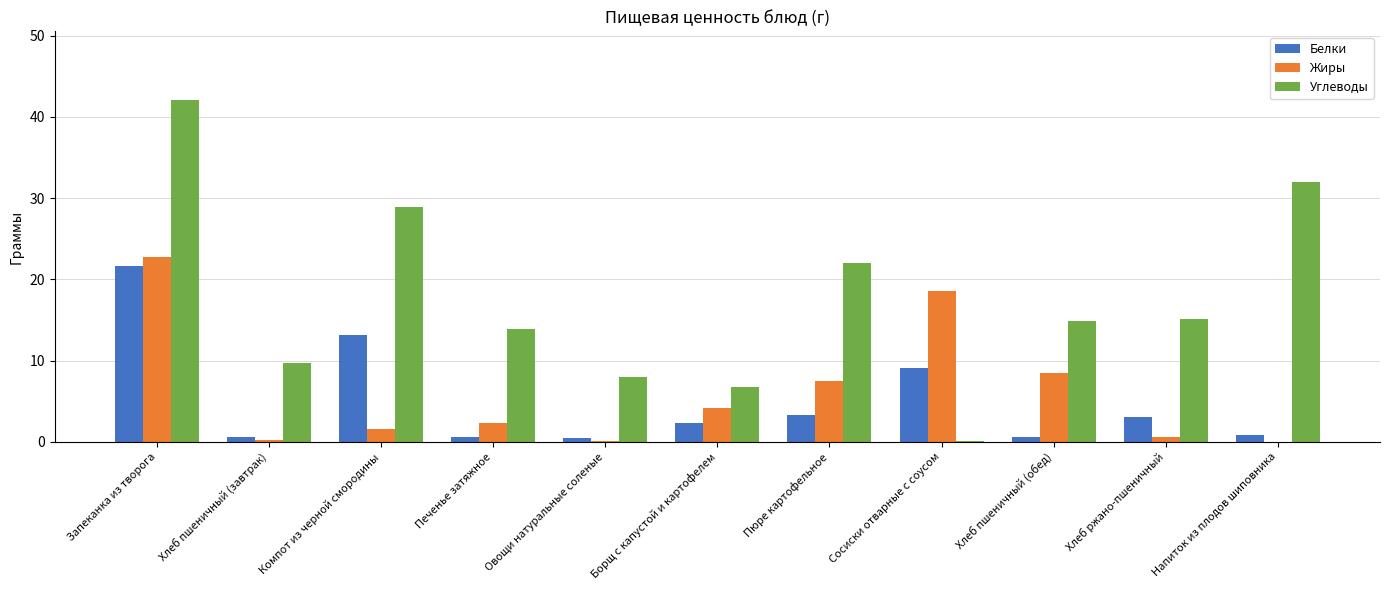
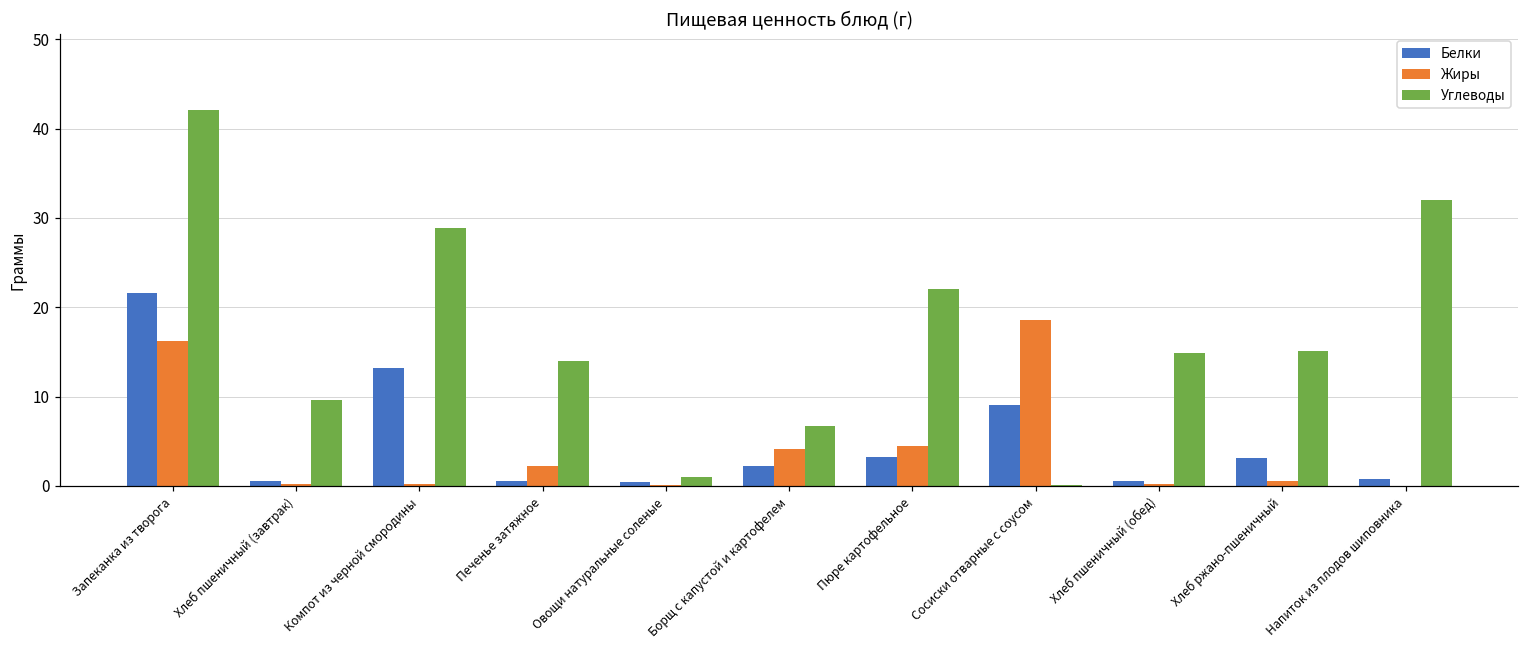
  {
    "Белки": {
      "Запеканка из творога": 22,
      "Хлеб пшеничный (завтрак)": 1,
      "Компот из черной смородины": 13,
      "Печенье затяжное": 1,
      "Овощи натуральные соленые": 0,
      "Борщ с капустой и картофелем": 2,
      "Пюре картофельное": 3,
      "Сосиски отварные с соусом": 9,
      "Хлеб пшеничный (обед)": 1,
      "Хлеб ржано-пшеничный": 3,
      "Напиток из плодов шиповника": 1
    },
    "Жиры": {
-     "Запеканка из творога": 23,
-     "Компот из черной смородины": 2,
+     "Запеканка из творога": 16,
+     "Компот из черной смородины": 0,
      "Печенье затяжное": 2,
      "Борщ с капустой и картофелем": 4,
-     "Пюре картофельное": 8,
+     "Пюре картофельное": 4,
      "Сосиски отварные с соусом": 19,
-     "Хлеб пшеничный (обед)": 9,
+     "Хлеб пшеничный (обед)": 0,
      "Хлеб ржано-пшеничный": 1,
      "Напиток из плодов шиповника": 0
    },
    "Углеводы": {
      "Запеканка из творога": 42,
      "Хлеб пшеничный (завтрак)": 10,
      "Компот из черной смородины": 29,
      "Печенье затяжное": 14,
-     "Овощи натуральные соленые": 8,
+     "Овощи натуральные соленые": 1,
      "Борщ с капустой и картофелем": 7,
      "Пюре картофельное": 22,
      "Хлеб пшеничный (обед)": 15,
      "Хлеб ржано-пшеничный": 15,
      "Напиток из плодов шиповника": 32
    }
  }
